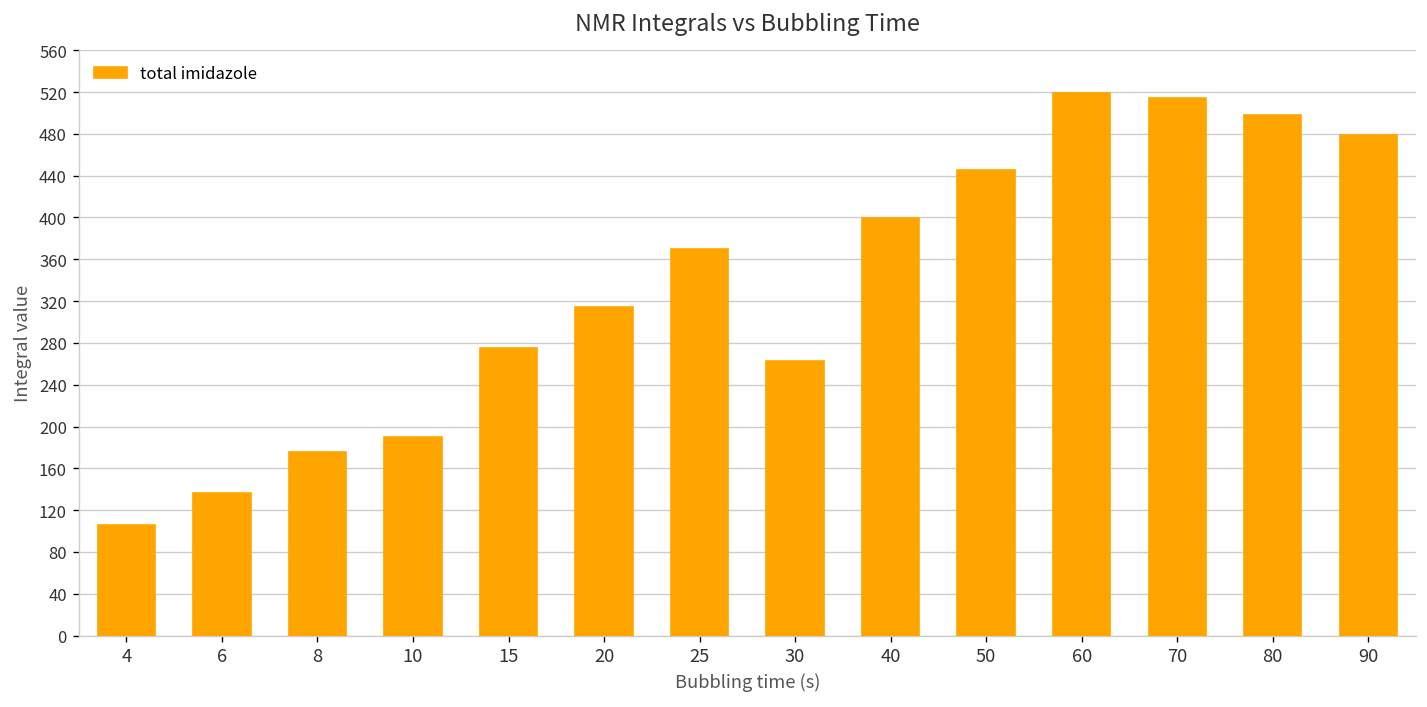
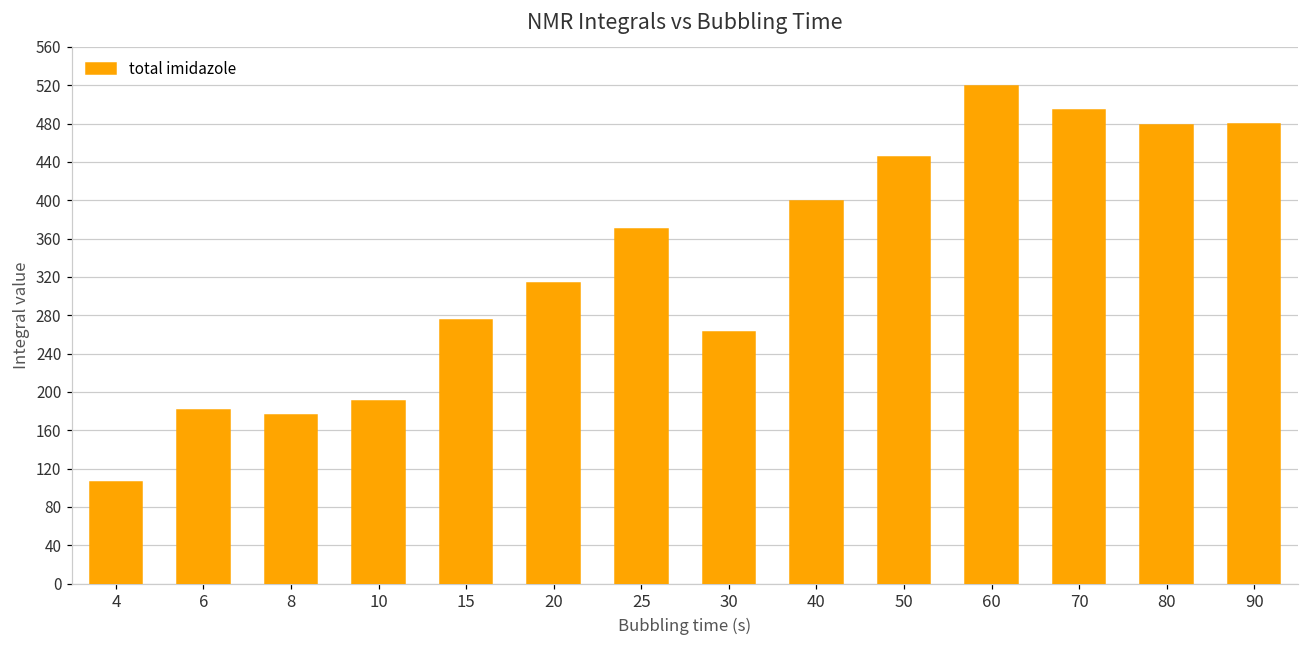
  {
    "4": 110,
-   "6": 140,
+   "6": 180,
    "8": 180,
    "10": 190,
    "15": 280,
    "20": 310,
    "25": 370,
    "30": 260,
    "40": 400,
    "50": 450,
    "60": 520,
-   "70": 510,
-   "80": 500,
+   "70": 490,
+   "80": 480,
    "90": 480
  }
